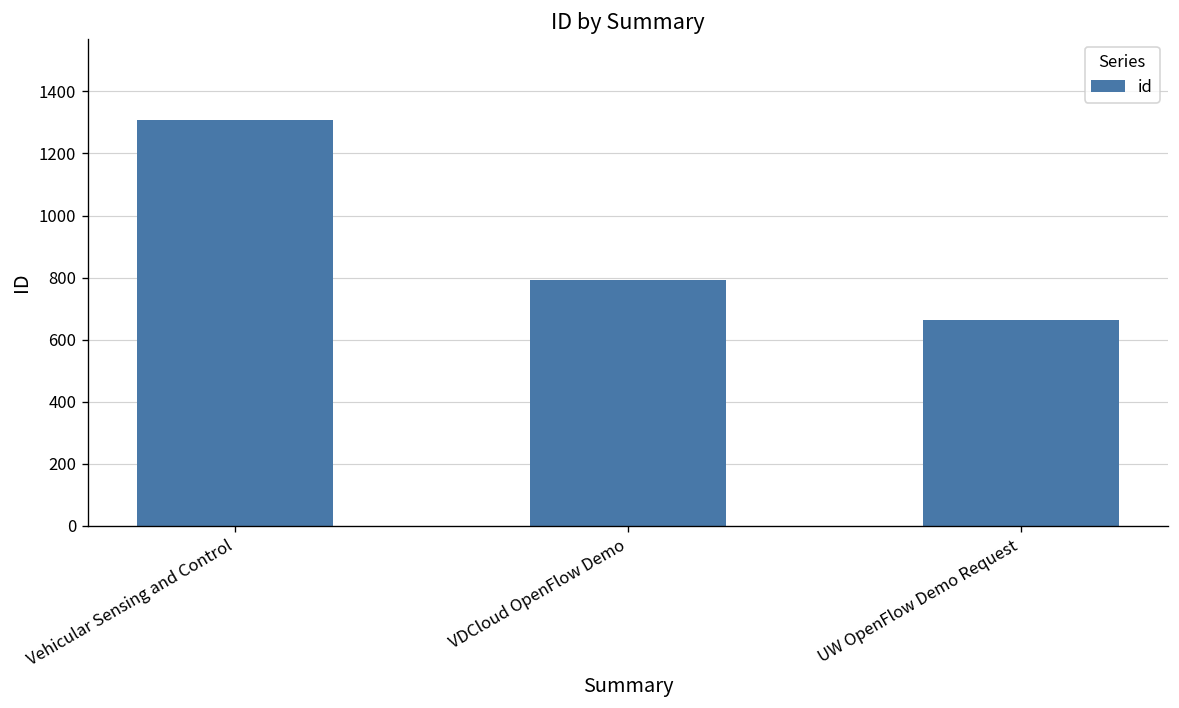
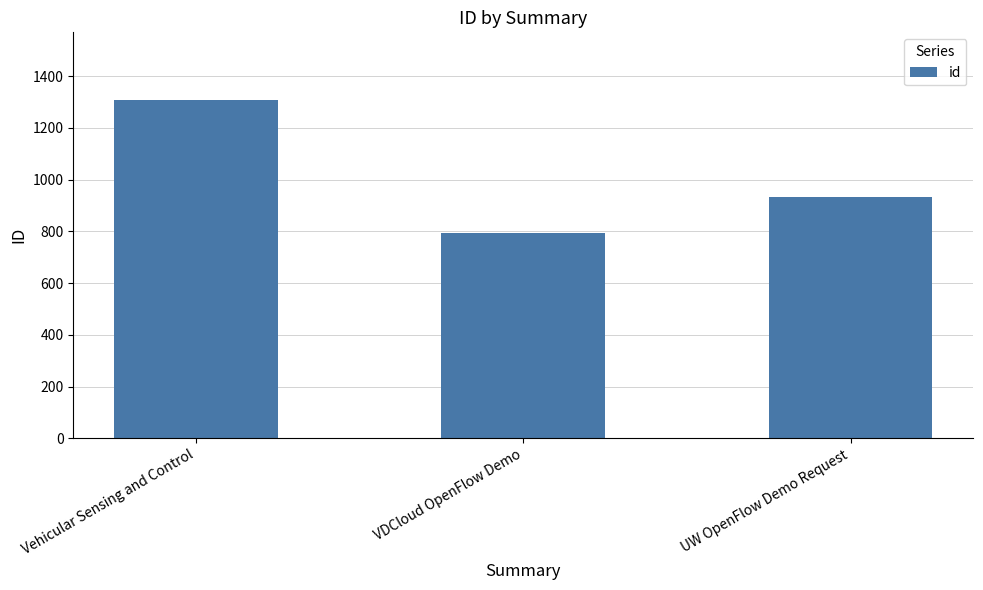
  {
    "Vehicular Sensing and Control": 1310,
    "VDCloud OpenFlow Demo": 790,
-   "UW OpenFlow Demo Request": 670
+   "UW OpenFlow Demo Request": 930
  }
